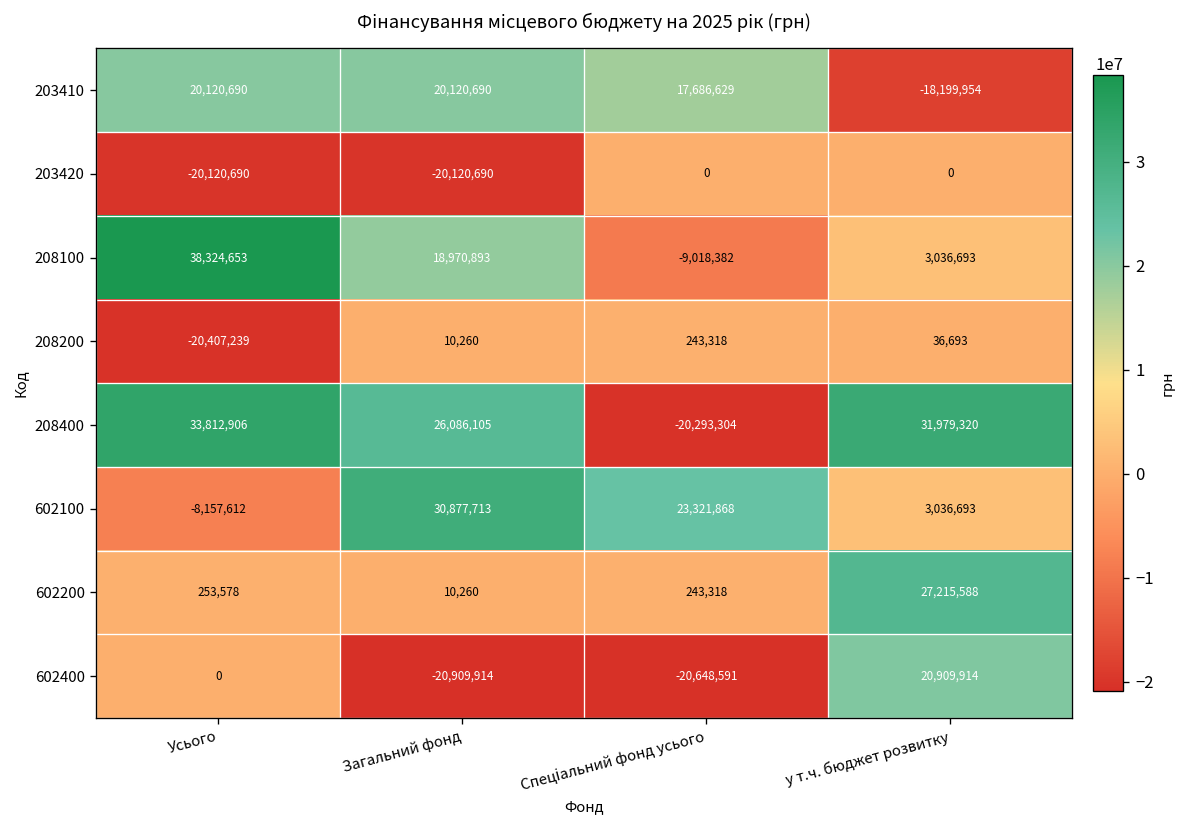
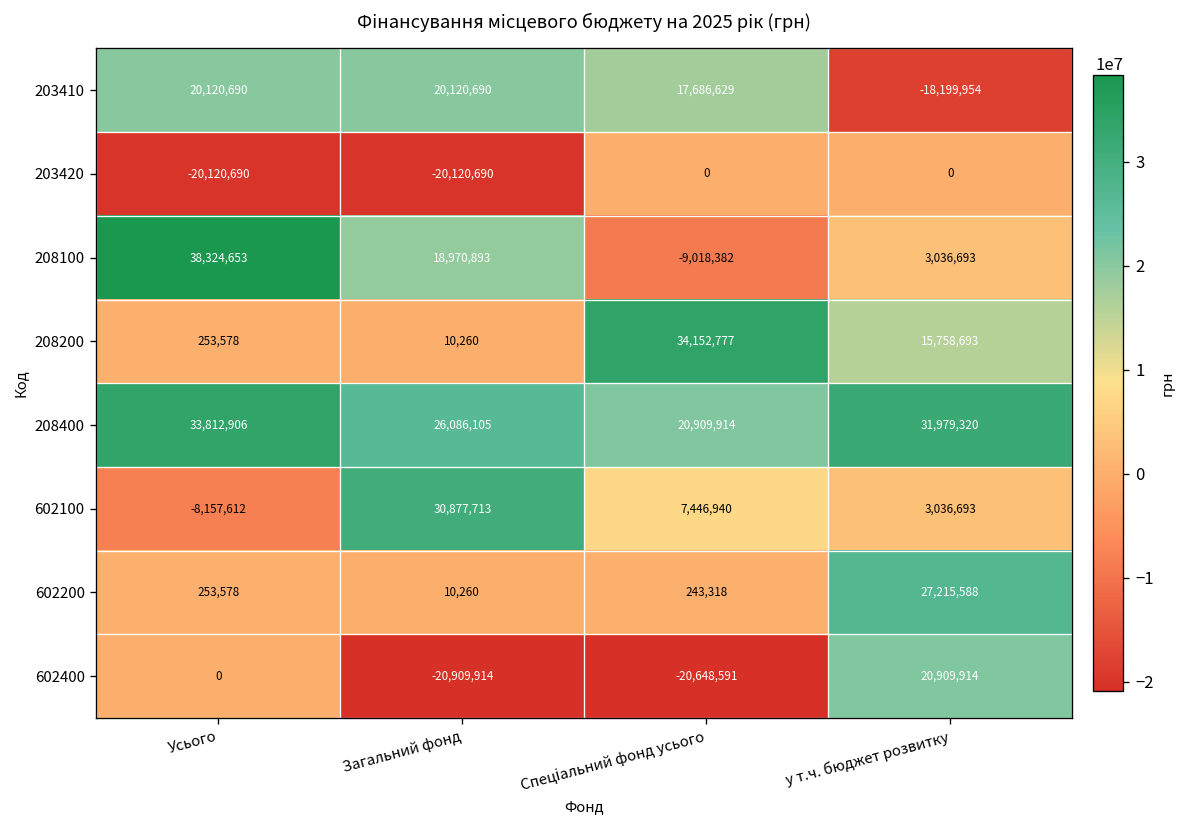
  {
    "203410": {
      "Усього": "20,120,690",
      "Загальний фонд": "20,120,690",
      "Спеціальний фонд усього": "17,686,629",
      "у т.ч. бюджет розвитку": "-18,199,954"
    },
    "203420": {
      "Усього": "-20,120,690",
      "Загальний фонд": "-20,120,690",
      "Спеціальний фонд усього": "0",
      "у т.ч. бюджет розвитку": "0"
    },
    "208100": {
      "Усього": "38,324,653",
      "Загальний фонд": "18,970,893",
      "Спеціальний фонд усього": "-9,018,382",
      "у т.ч. бюджет розвитку": "3,036,693"
    },
    "208200": {
-     "Усього": "-20,407,239",
+     "Усього": "253,578",
      "Загальний фонд": "10,260",
-     "Спеціальний фонд усього": "243,318",
-     "у т.ч. бюджет розвитку": "36,693"
+     "Спеціальний фонд усього": "34,152,777",
+     "у т.ч. бюджет розвитку": "15,758,693"
    },
    "208400": {
      "Усього": "33,812,906",
      "Загальний фонд": "26,086,105",
-     "Спеціальний фонд усього": "-20,293,304",
+     "Спеціальний фонд усього": "20,909,914",
      "у т.ч. бюджет розвитку": "31,979,320"
    },
    "602100": {
      "Усього": "-8,157,612",
      "Загальний фонд": "30,877,713",
-     "Спеціальний фонд усього": "23,321,868",
+     "Спеціальний фонд усього": "7,446,940",
      "у т.ч. бюджет розвитку": "3,036,693"
    },
    "602200": {
      "Усього": "253,578",
      "Загальний фонд": "10,260",
      "Спеціальний фонд усього": "243,318",
      "у т.ч. бюджет розвитку": "27,215,588"
    },
    "602400": {
      "Усього": "0",
      "Загальний фонд": "-20,909,914",
      "Спеціальний фонд усього": "-20,648,591",
      "у т.ч. бюджет розвитку": "20,909,914"
    }
  }
